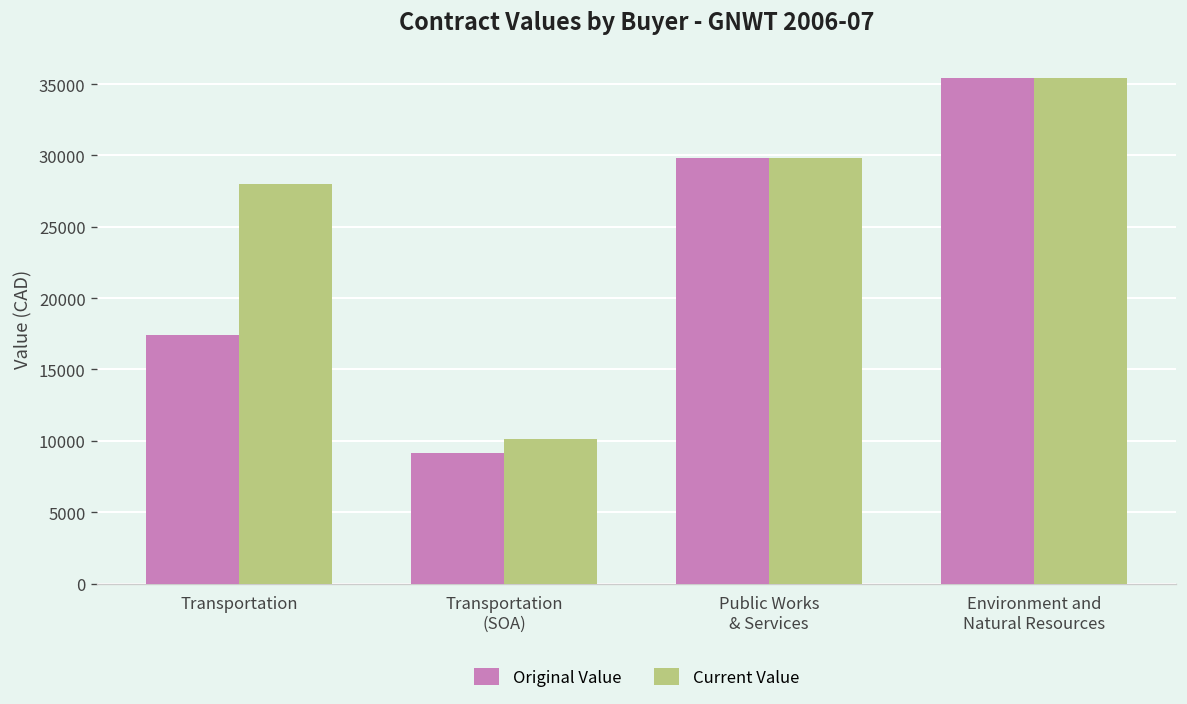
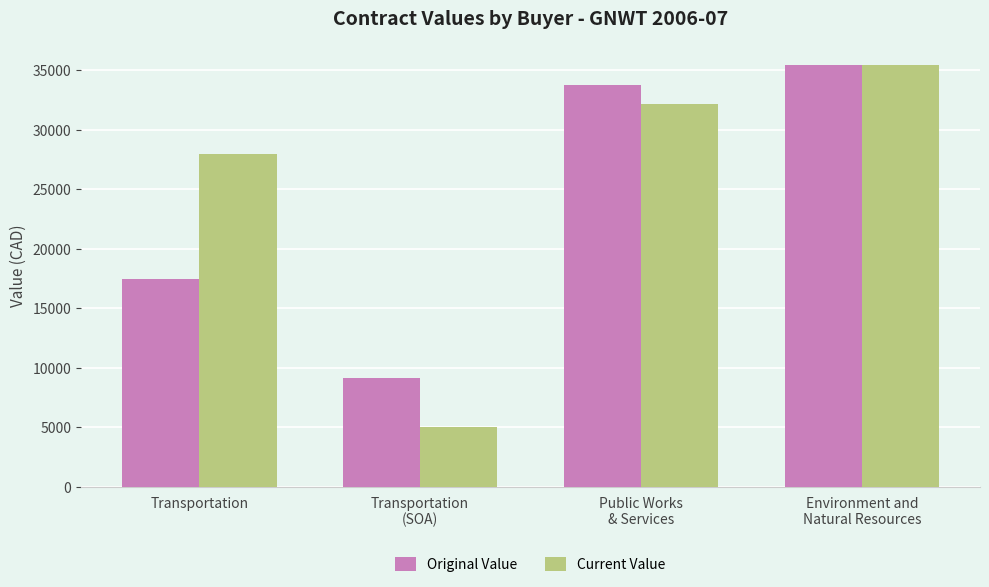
  {
    "Original Value": {
      "Transportation": 17400,
      "Transportation (SOA)": 9100,
-     "Public Works & Services": 29800,
+     "Public Works & Services": 33800,
      "Environment and Natural Resources": 35500
    },
    "Current Value": {
      "Transportation": 28000,
-     "Transportation (SOA)": 10100,
-     "Public Works & Services": 29800,
+     "Transportation (SOA)": 5000,
+     "Public Works & Services": 32200,
      "Environment and Natural Resources": 35500
    }
  }
